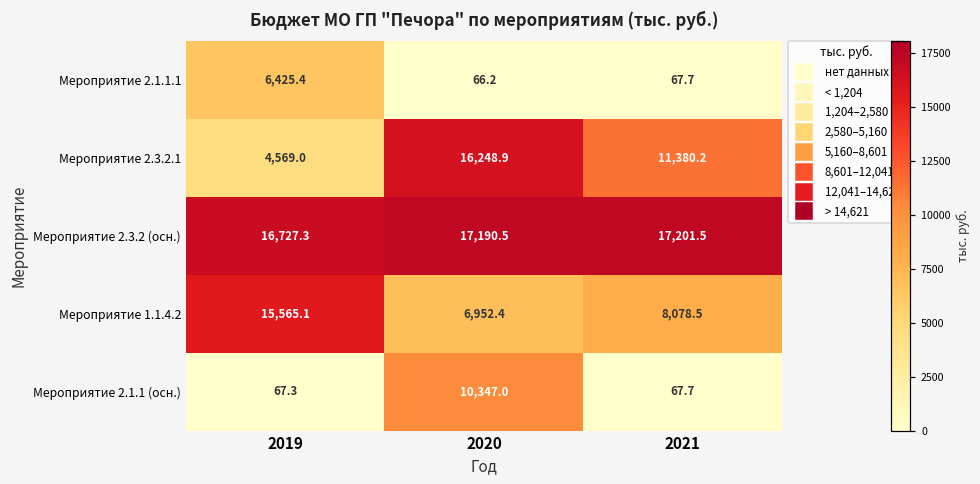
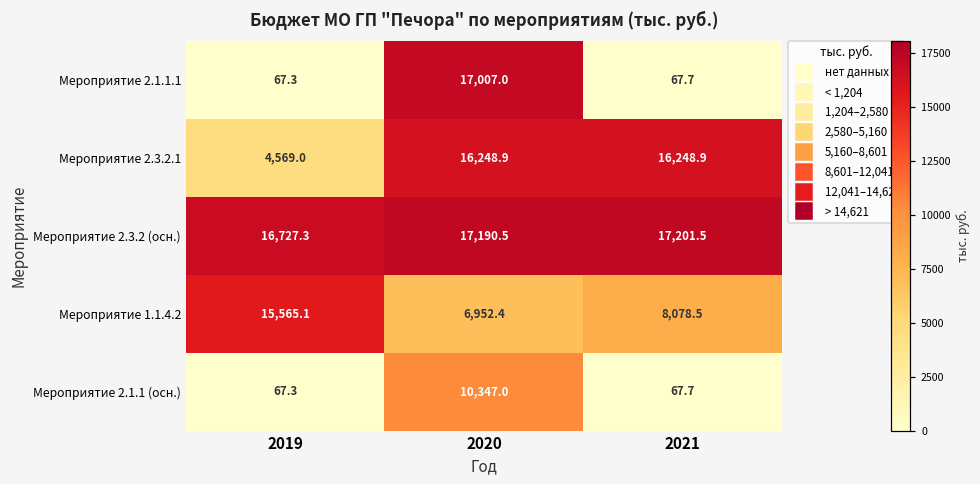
  {
    "Мероприятие 2.1.1.1": {
-     "2019": "6,425.4",
-     "2020": "66.2",
+     "2019": "67.3",
+     "2020": "17,007.0",
      "2021": "67.7"
    },
    "Мероприятие 2.3.2.1": {
      "2019": "4,569.0",
      "2020": "16,248.9",
-     "2021": "11,380.2"
+     "2021": "16,248.9"
    },
    "Мероприятие 2.3.2 (осн.)": {
      "2019": "16,727.3",
      "2020": "17,190.5",
      "2021": "17,201.5"
    },
    "Мероприятие 1.1.4.2": {
      "2019": "15,565.1",
      "2020": "6,952.4",
      "2021": "8,078.5"
    },
    "Мероприятие 2.1.1 (осн.)": {
      "2019": "67.3",
      "2020": "10,347.0",
      "2021": "67.7"
    }
  }
